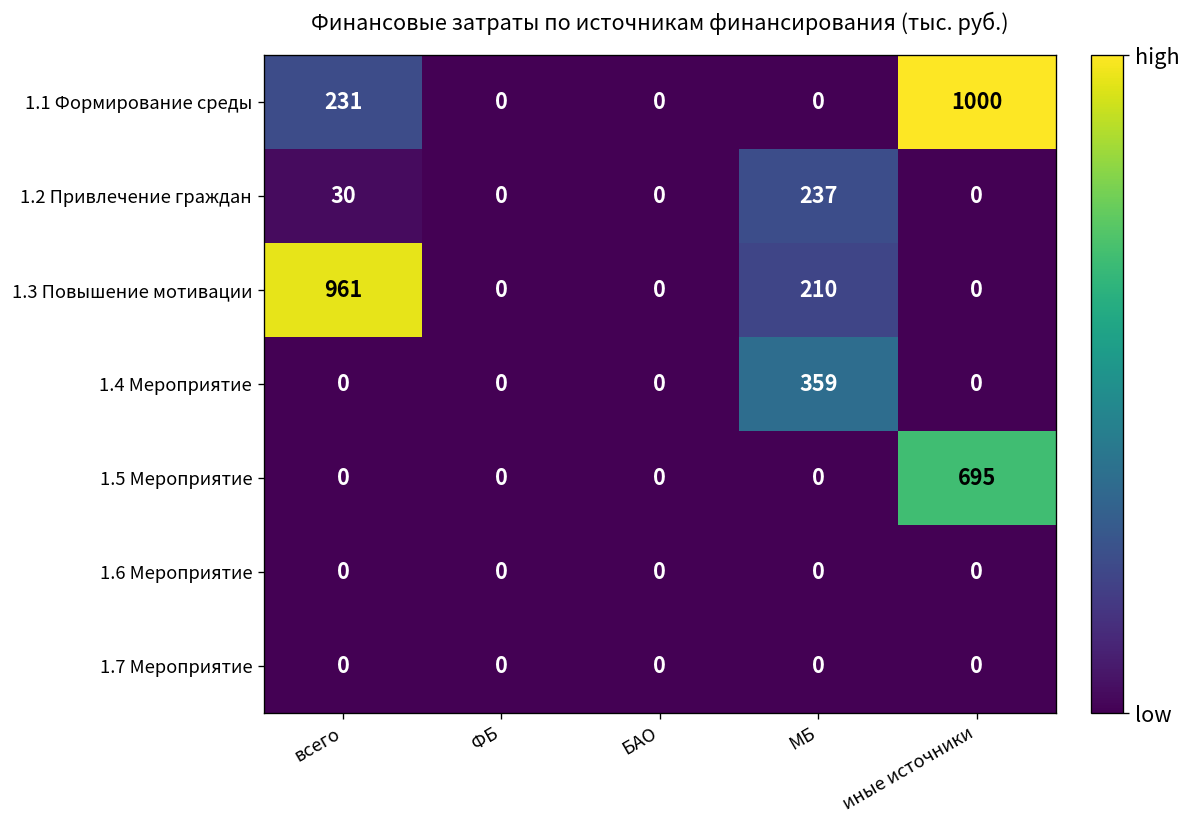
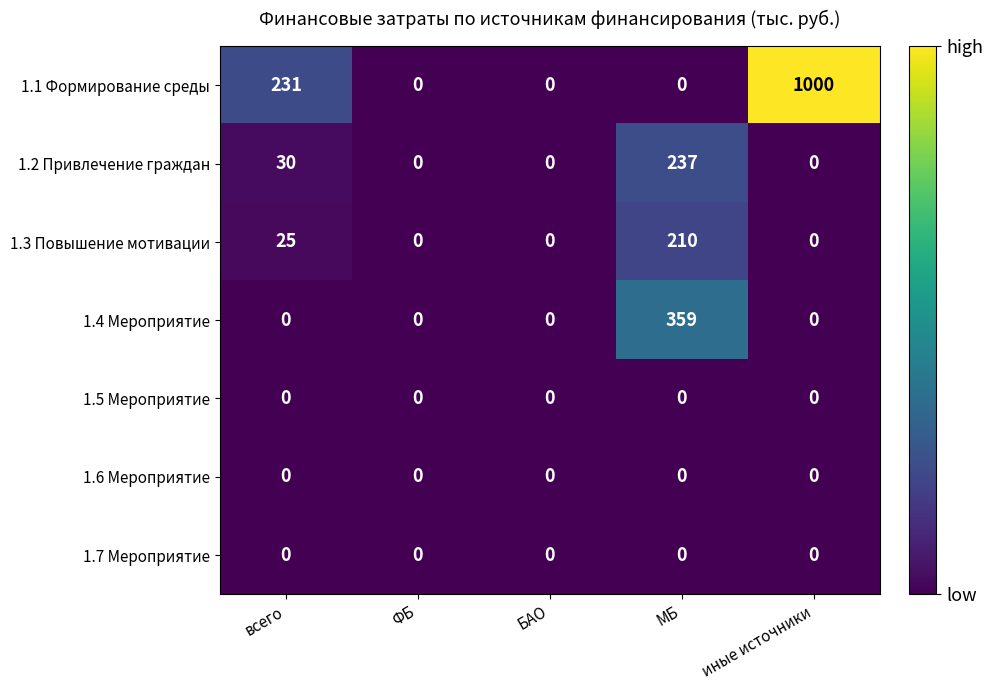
  {
    "1.1 Формирование среды": {
      "всего": 231,
      "ФБ": 0,
      "БАО": 0,
      "МБ": 0,
      "иные источники": 1000
    },
    "1.2 Привлечение граждан": {
      "всего": 30,
      "ФБ": 0,
      "БАО": 0,
      "МБ": 237,
      "иные источники": 0
    },
    "1.3 Повышение мотивации": {
-     "всего": 961,
+     "всего": 25,
      "ФБ": 0,
      "БАО": 0,
      "МБ": 210,
      "иные источники": 0
    },
    "1.4 Мероприятие": {
      "всего": 0,
      "ФБ": 0,
      "БАО": 0,
      "МБ": 359,
      "иные источники": 0
    },
    "1.5 Мероприятие": {
      "всего": 0,
      "ФБ": 0,
      "БАО": 0,
      "МБ": 0,
-     "иные источники": 695
+     "иные источники": 0
    },
    "1.6 Мероприятие": {
      "всего": 0,
      "ФБ": 0,
      "БАО": 0,
      "МБ": 0,
      "иные источники": 0
    },
    "1.7 Мероприятие": {
      "всего": 0,
      "ФБ": 0,
      "БАО": 0,
      "МБ": 0,
      "иные источники": 0
    }
  }
